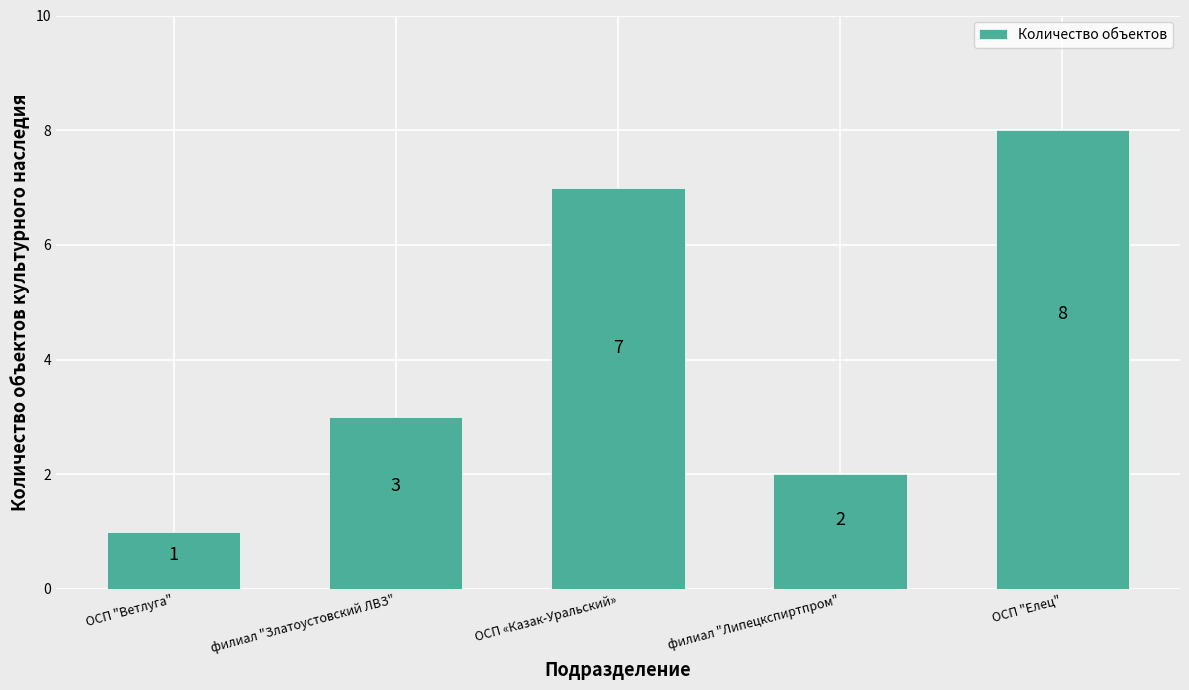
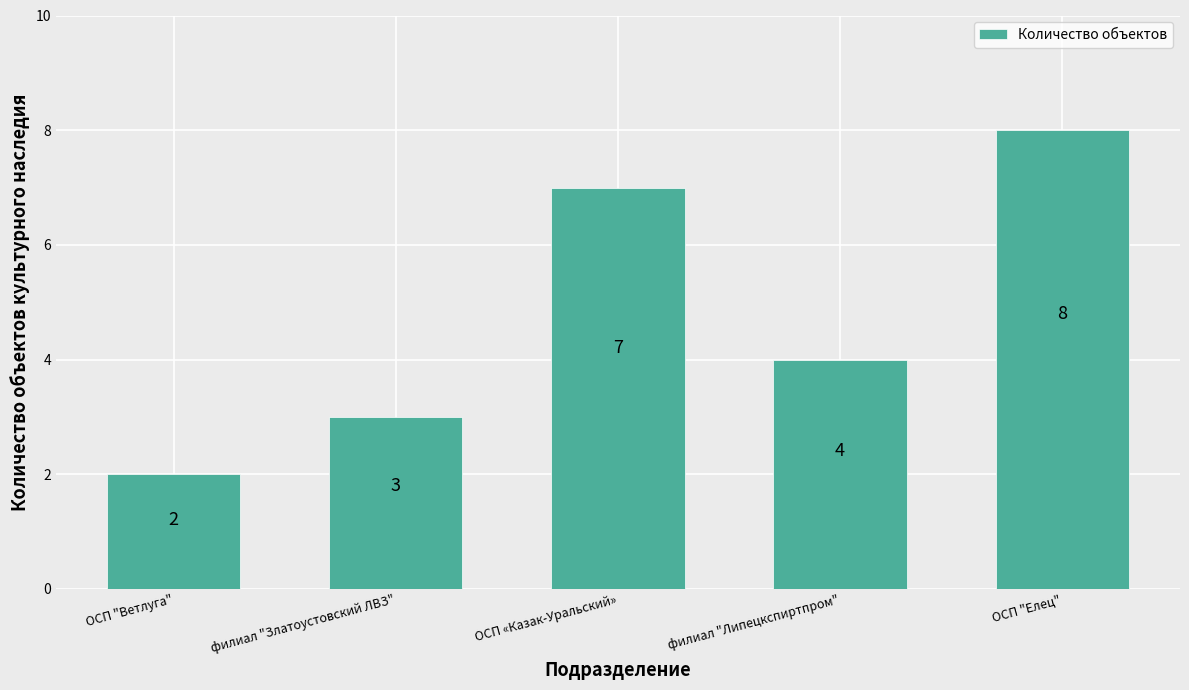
  {
-   "ОСП \"Ветлуга\"": 1,
+   "ОСП \"Ветлуга\"": 2,
    "филиал \"Златоустовский ЛВЗ\"": 3,
    "ОСП «Казак-Уральский»": 7,
-   "филиал \"Липецкспиртпром\"": 2,
+   "филиал \"Липецкспиртпром\"": 4,
    "ОСП \"Елец\"": 8
  }
